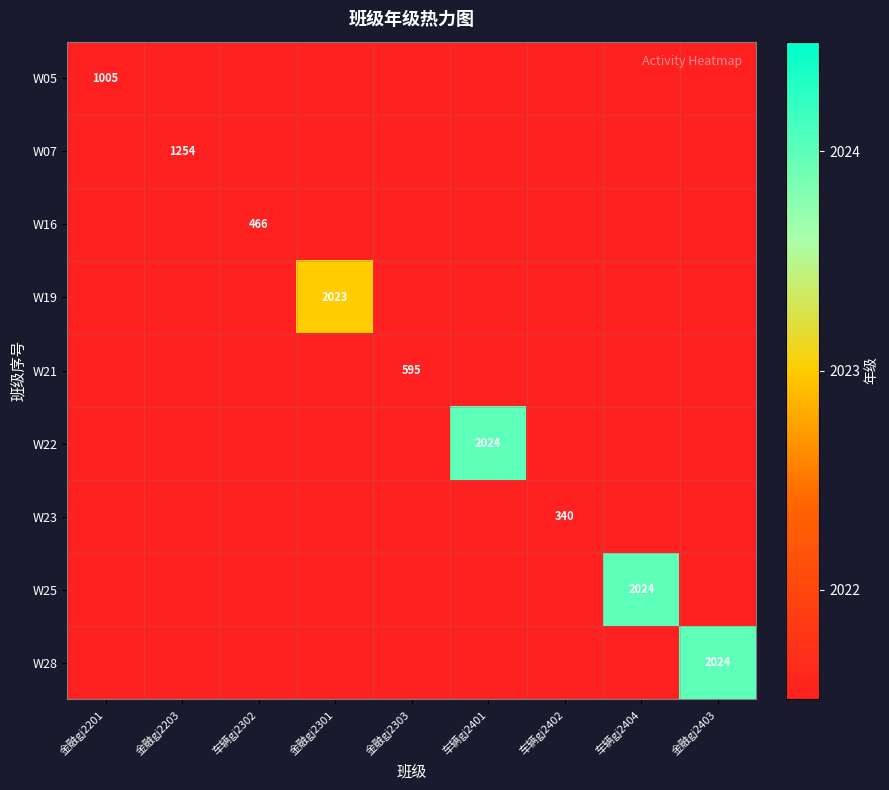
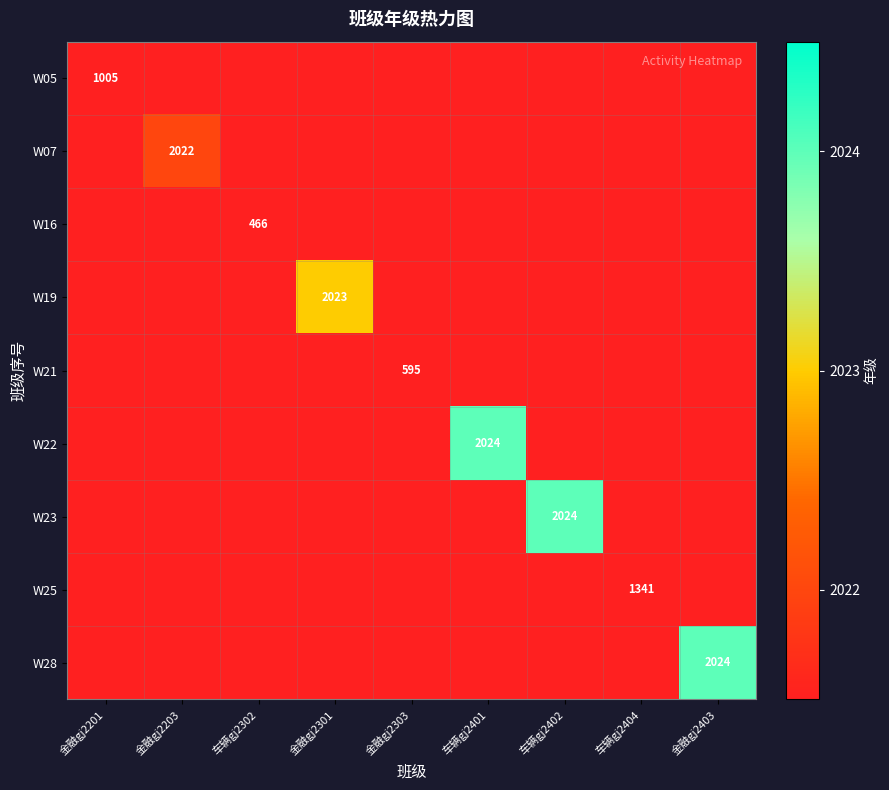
  {
    "W05": {
      "金融gj2201": 1005
    },
    "W07": {
-     "金融gj2203": 1254
+     "金融gj2203": 2022
    },
    "W16": {
      "车辆gj2302": 466
    },
    "W19": {
      "金融gj2301": 2023
    },
    "W21": {
      "金融gj2303": 595
    },
    "W22": {
      "车辆gj2401": 2024
    },
    "W23": {
-     "车辆gj2402": 340
+     "车辆gj2402": 2024
    },
    "W25": {
-     "车辆gj2404": 2024
+     "车辆gj2404": 1341
    },
    "W28": {
      "金融gj2403": 2024
    }
  }
